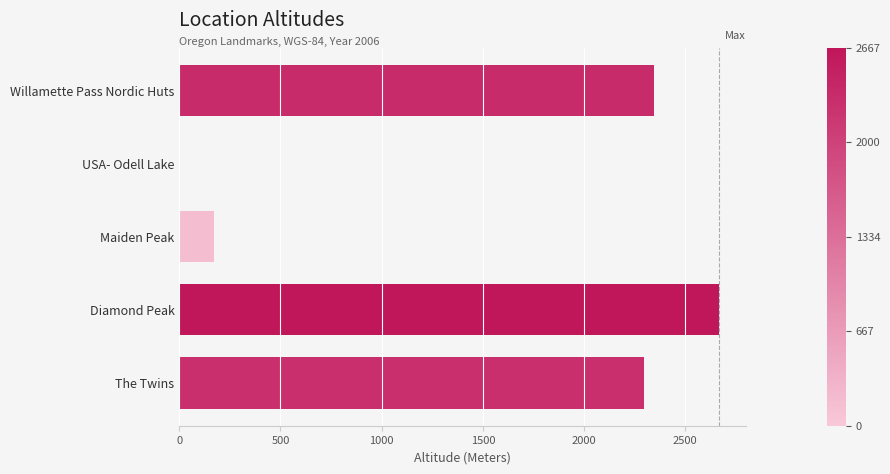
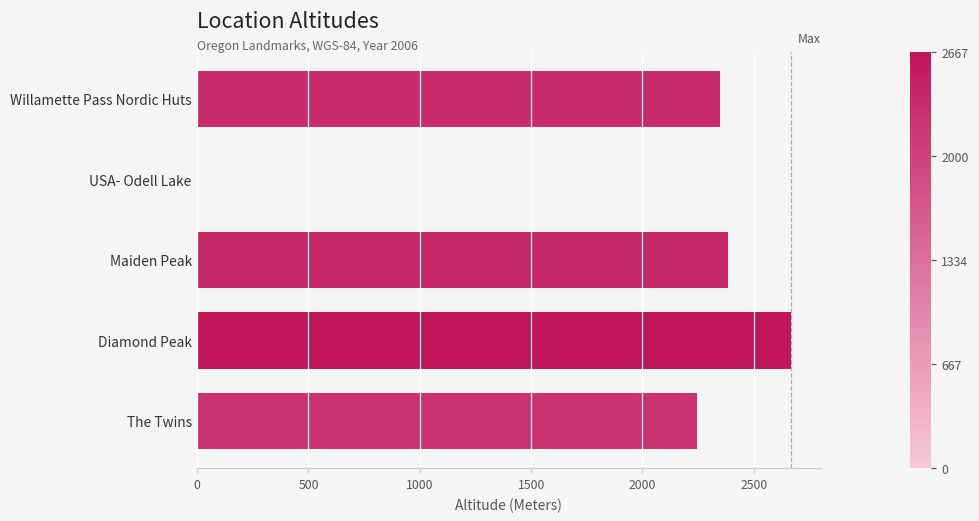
  {
    "Willamette Pass Nordic Huts": 2350,
    "USA- Odell Lake": 0,
-   "Maiden Peak": 170,
+   "Maiden Peak": 2380,
    "Diamond Peak": 2670,
-   "The Twins": 2290
+   "The Twins": 2240
  }
